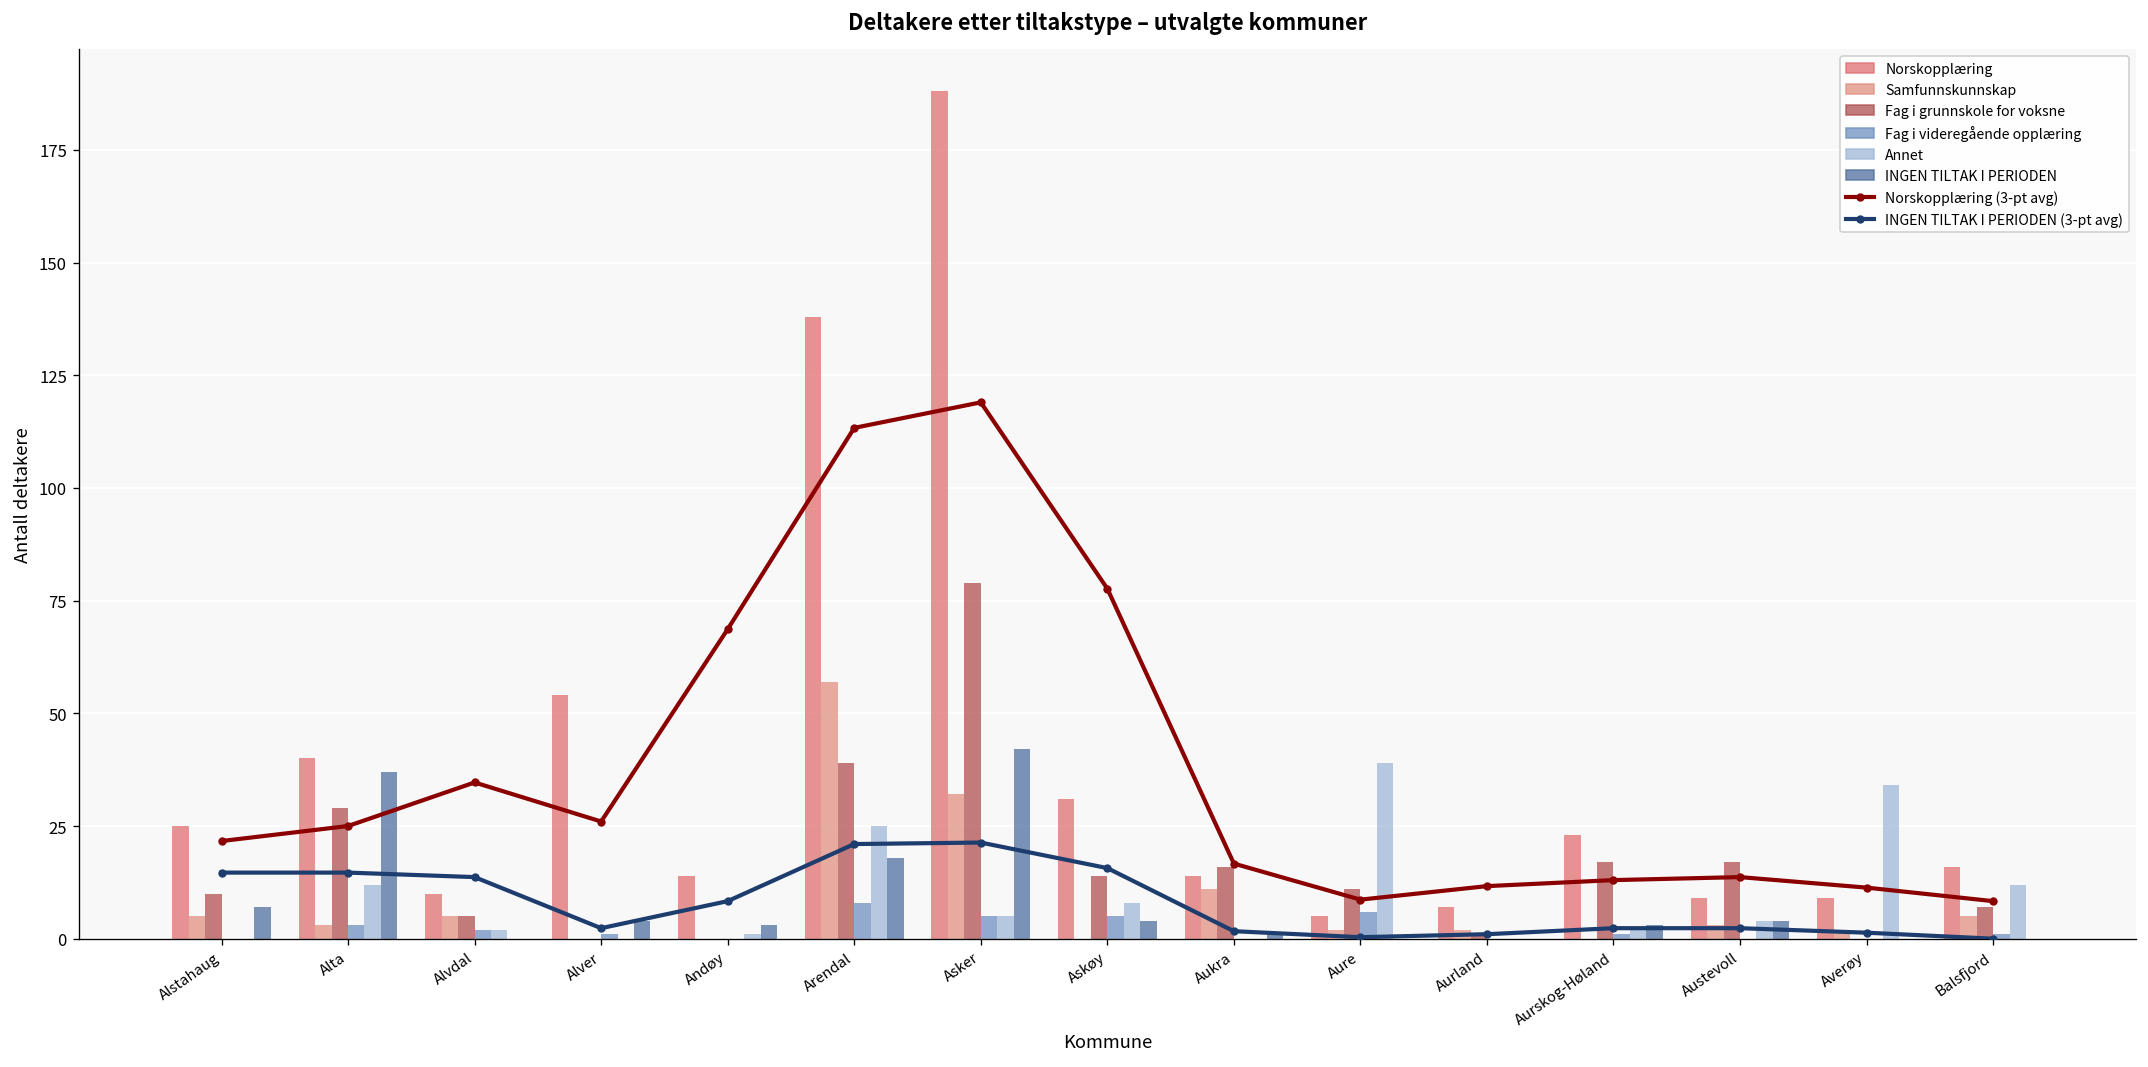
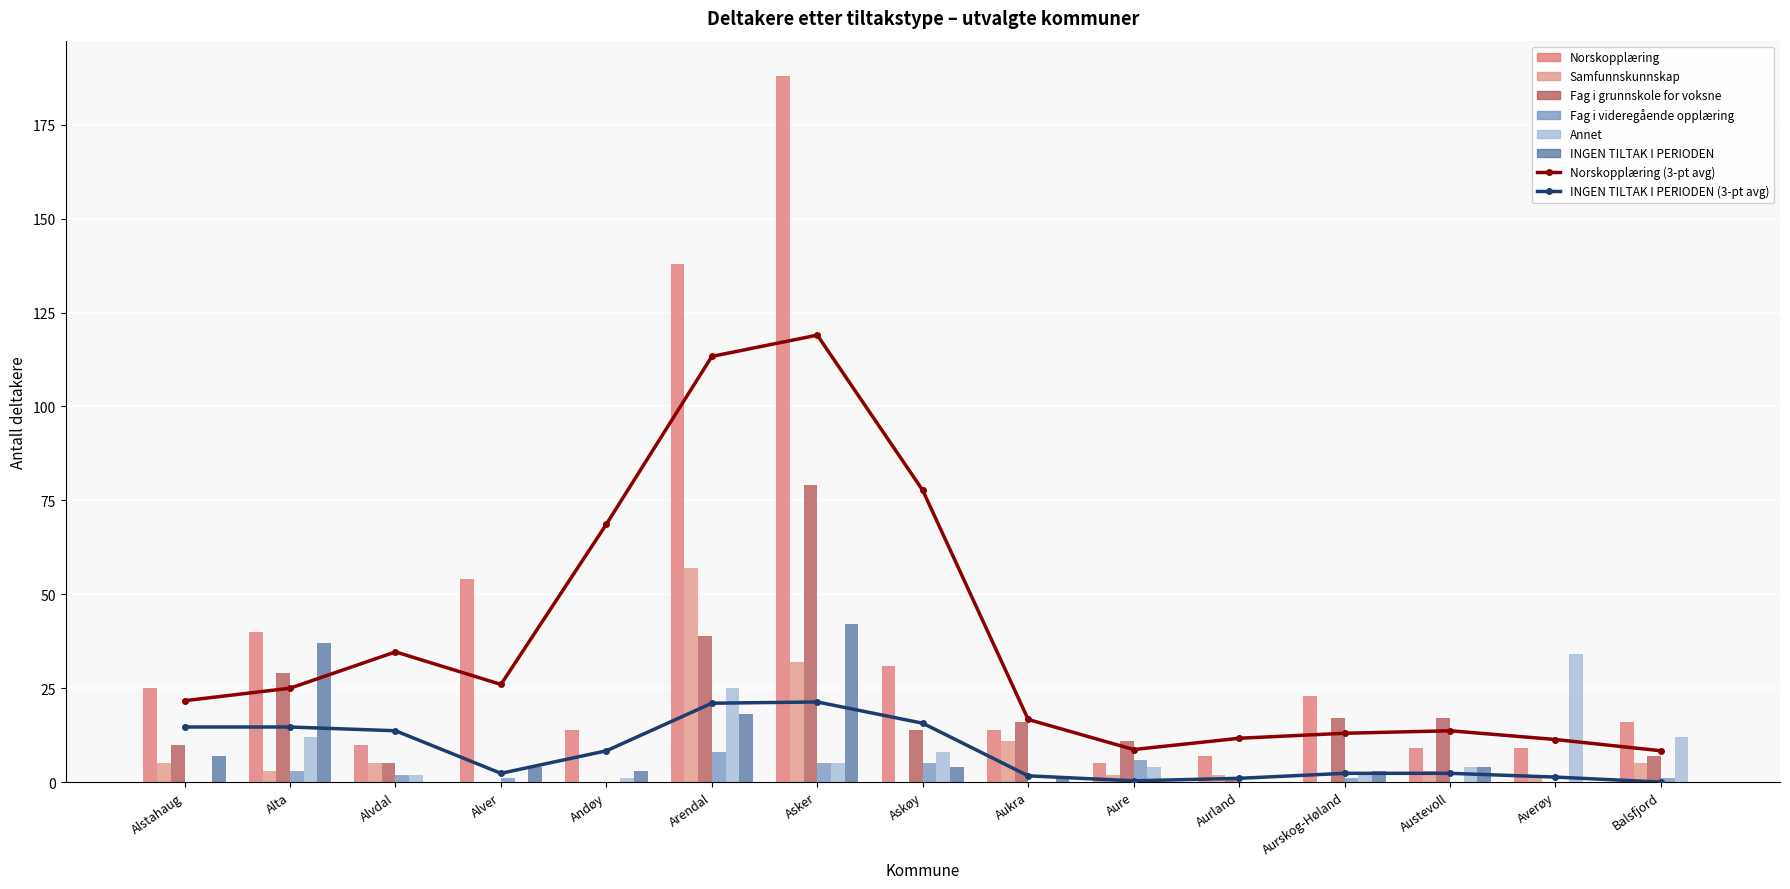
  {
    "Norskopplæring (3-pt avg)": {
      "Alstahaug": 22,
      "Alta": 25,
      "Alvdal": 35,
      "Alver": 26,
      "Andøy": 69,
      "Arendal": 113,
      "Asker": 119,
      "Askøy": 78,
      "Aukra": 17,
      "Aure": 9,
      "Aurland": 12,
      "Aurskog-Høland": 13,
      "Austevoll": 14,
      "Averøy": 11,
      "Balsfjord": 8
    },
    "INGEN TILTAK I PERIODEN (3-pt avg)": {
      "Alstahaug": 15,
      "Alta": 15,
      "Alvdal": 14,
      "Alver": 2,
      "Andøy": 8,
      "Arendal": 21,
      "Asker": 21,
      "Askøy": 16,
      "Aukra": 2,
      "Aure": 0,
      "Aurland": 1,
      "Aurskog-Høland": 2,
      "Austevoll": 2,
      "Averøy": 1,
      "Balsfjord": 0
    },
    "Fag i grunnskole for voksne": {
      "Alstahaug": 10,
      "Alta": 29,
      "Alvdal": 5,
      "Alver": 0,
      "Andøy": 0,
      "Arendal": 39,
      "Asker": 79,
      "Askøy": 14,
      "Aukra": 16,
      "Aure": 11,
      "Aurland": 1,
      "Aurskog-Høland": 17,
      "Austevoll": 17,
      "Averøy": 0,
      "Balsfjord": 7
    },
    "Annet": {
      "Alstahaug": 0,
      "Alta": 12,
      "Alvdal": 2,
      "Alver": 0,
      "Andøy": 1,
      "Arendal": 25,
      "Asker": 5,
      "Askøy": 8,
      "Aukra": 0,
-     "Aure": 39,
+     "Aure": 4,
      "Aurland": 0,
      "Aurskog-Høland": 2,
      "Austevoll": 4,
      "Averøy": 34,
      "Balsfjord": 12
    }
  }
